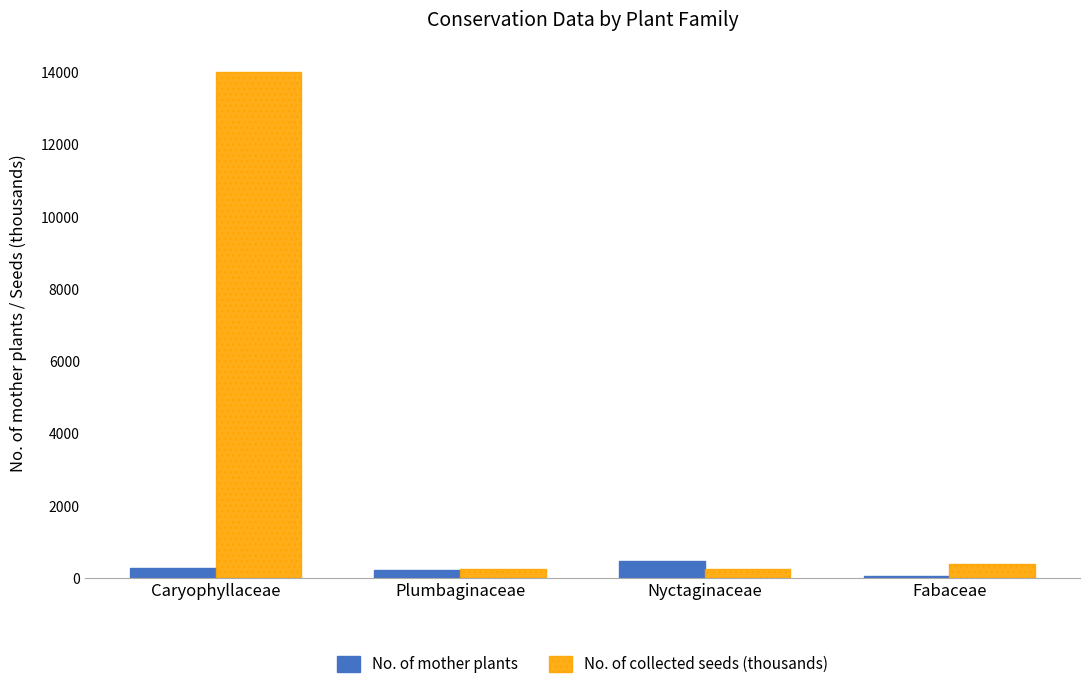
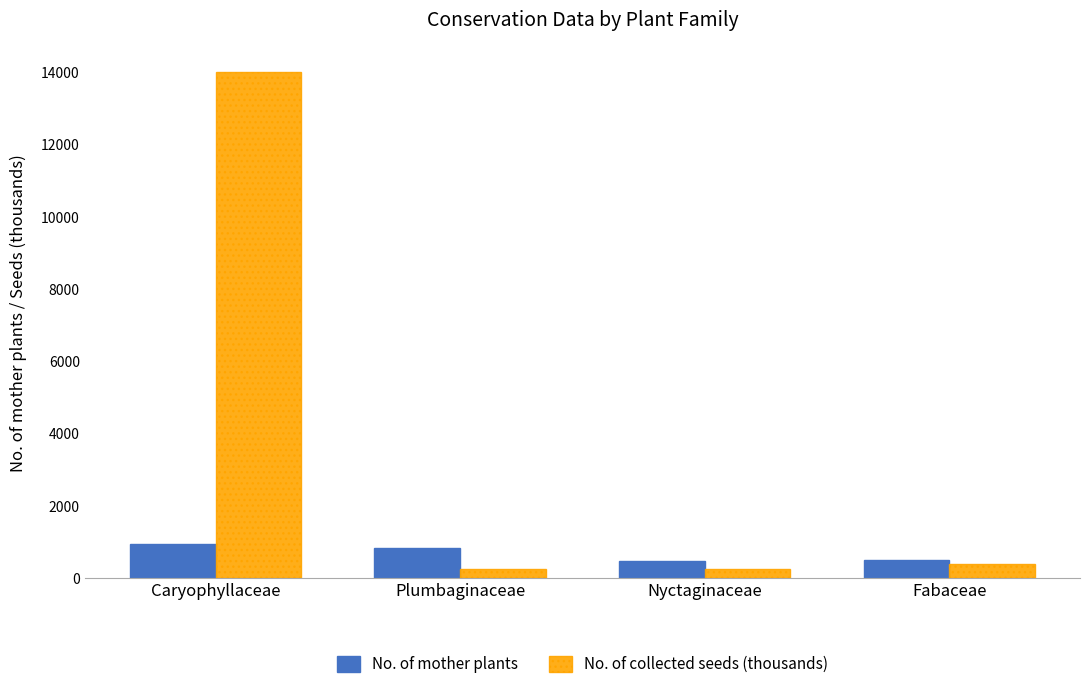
  {
    "No. of mother plants": {
-     "Caryophyllaceae": 300,
-     "Plumbaginaceae": 200,
+     "Caryophyllaceae": 900,
+     "Plumbaginaceae": 800,
      "Nyctaginaceae": 500,
-     "Fabaceae": 100
+     "Fabaceae": 500
    },
    "No. of collected seeds (thousands)": {
      "Caryophyllaceae": 14000,
      "Plumbaginaceae": 300,
      "Nyctaginaceae": 300,
      "Fabaceae": 400
    }
  }
